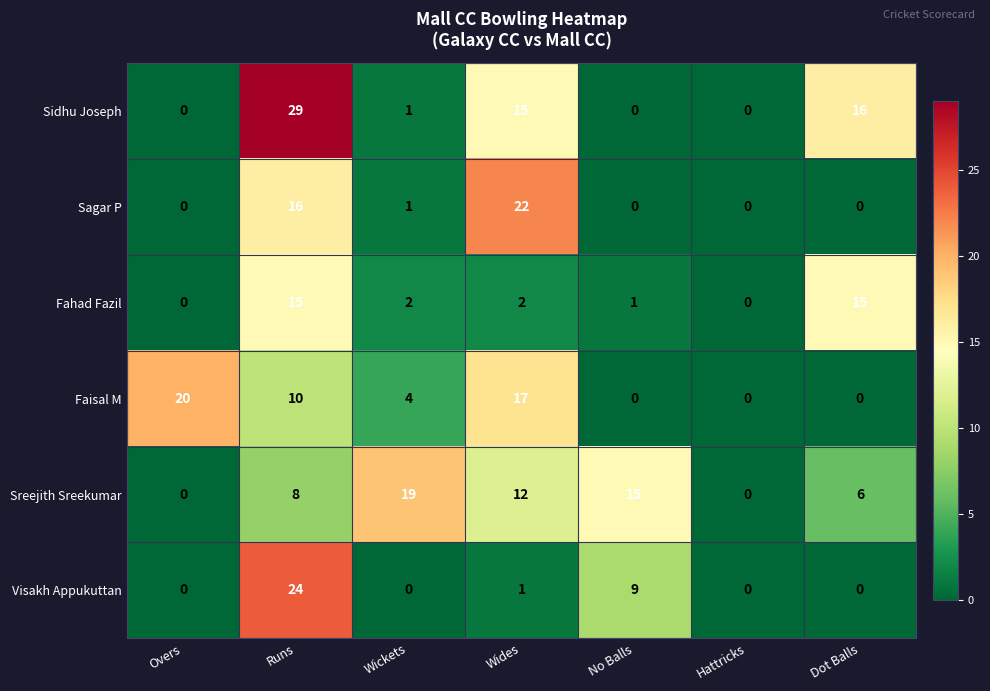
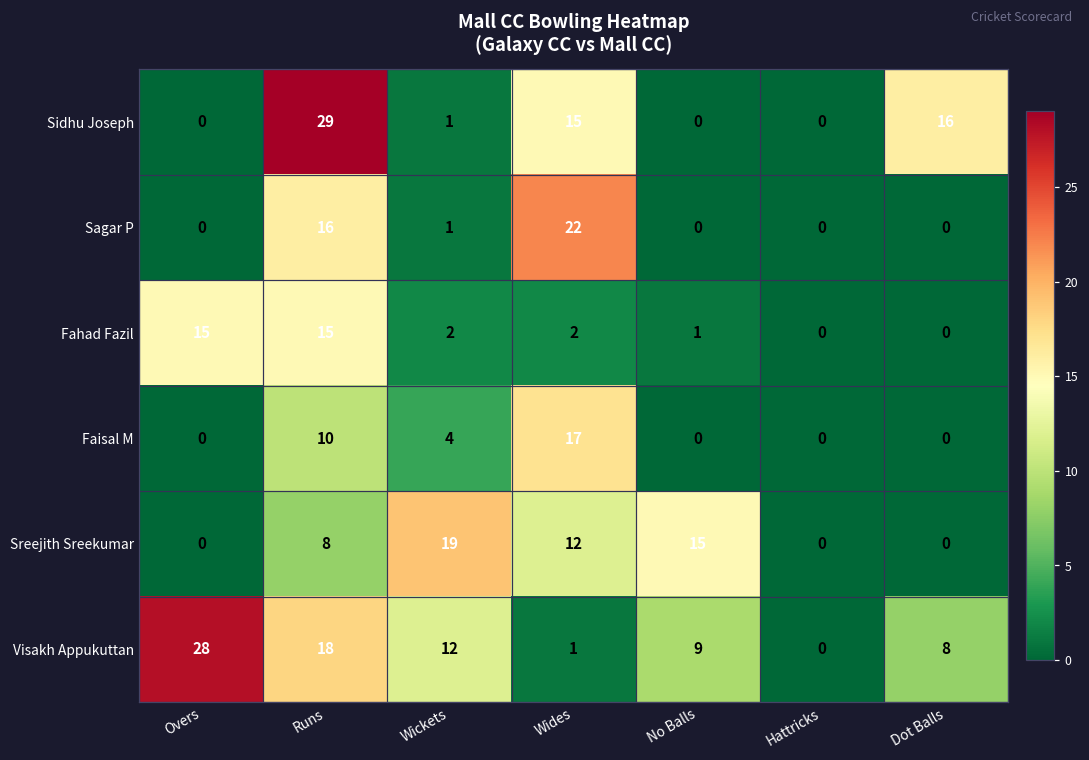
  {
    "Sidhu Joseph": {
      "Overs": 0,
      "Runs": 29,
      "Wickets": 1,
      "Wides": 15,
      "No Balls": 0,
      "Hattricks": 0,
      "Dot Balls": 16
    },
    "Sagar P": {
      "Overs": 0,
      "Runs": 16,
      "Wickets": 1,
      "Wides": 22,
      "No Balls": 0,
      "Hattricks": 0,
      "Dot Balls": 0
    },
    "Fahad Fazil": {
-     "Overs": 0,
+     "Overs": 15,
      "Runs": 15,
      "Wickets": 2,
      "Wides": 2,
      "No Balls": 1,
      "Hattricks": 0,
-     "Dot Balls": 15
+     "Dot Balls": 0
    },
    "Faisal M": {
-     "Overs": 20,
+     "Overs": 0,
      "Runs": 10,
      "Wickets": 4,
      "Wides": 17,
      "No Balls": 0,
      "Hattricks": 0,
      "Dot Balls": 0
    },
    "Sreejith Sreekumar": {
      "Overs": 0,
      "Runs": 8,
      "Wickets": 19,
      "Wides": 12,
      "No Balls": 15,
      "Hattricks": 0,
-     "Dot Balls": 6
+     "Dot Balls": 0
    },
    "Visakh Appukuttan": {
-     "Overs": 0,
-     "Runs": 24,
-     "Wickets": 0,
+     "Overs": 28,
+     "Runs": 18,
+     "Wickets": 12,
      "Wides": 1,
      "No Balls": 9,
      "Hattricks": 0,
-     "Dot Balls": 0
+     "Dot Balls": 8
    }
  }
